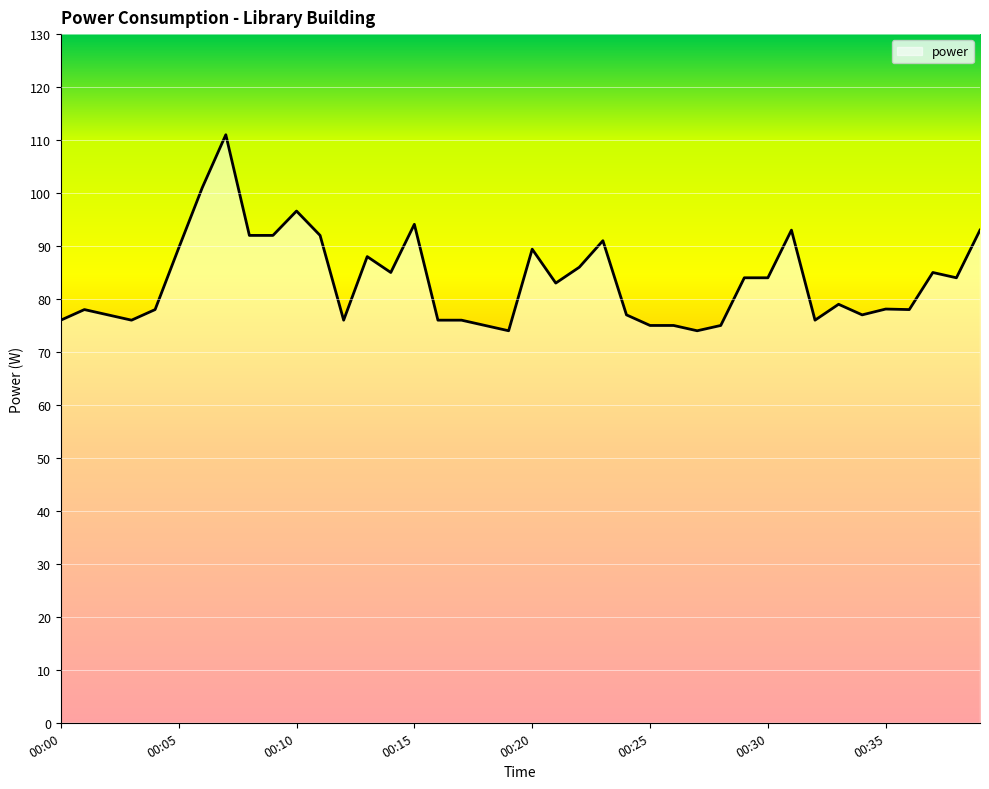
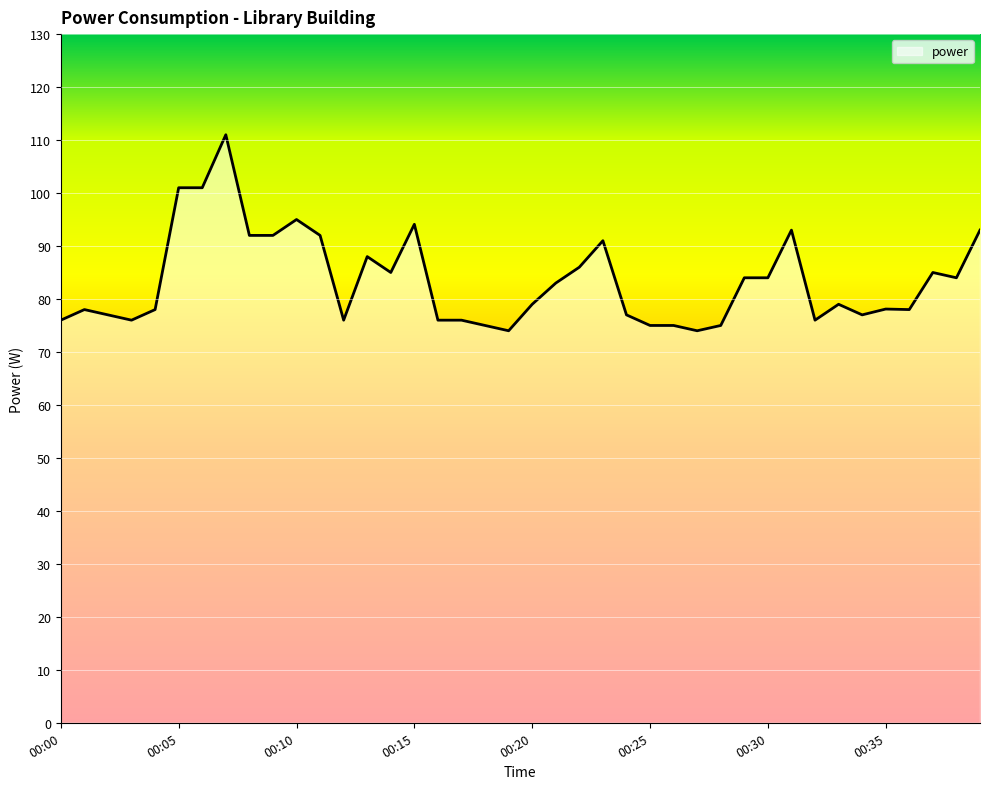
  {
    "00:00": 76,
-   "00:05": 90,
-   "00:10": 97,
+   "00:05": 101,
+   "00:10": 95,
    "00:15": 94,
-   "00:20": 89,
+   "00:20": 79,
    "00:25": 75,
    "00:30": 84,
    "00:35": 78
  }
